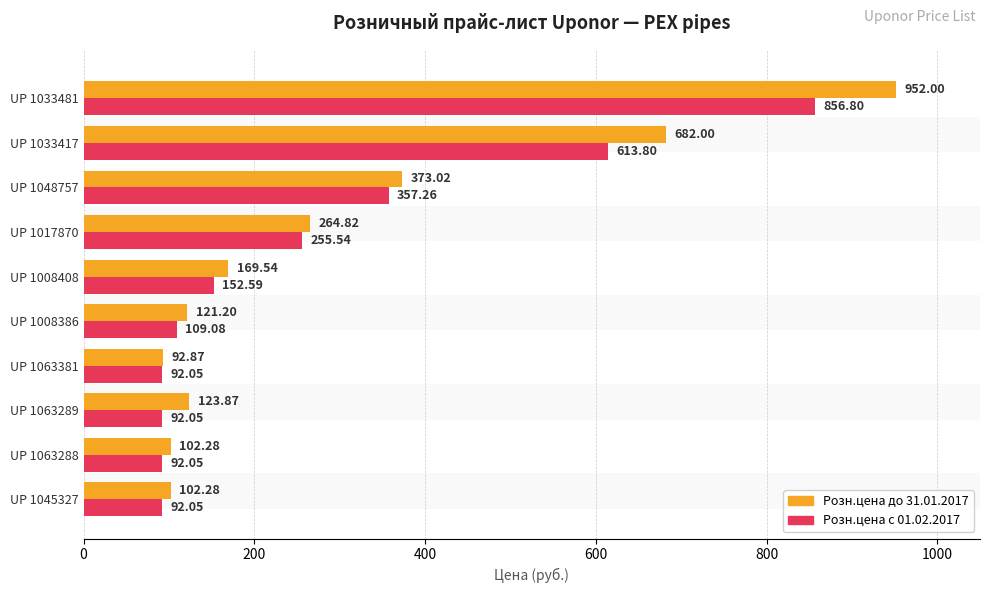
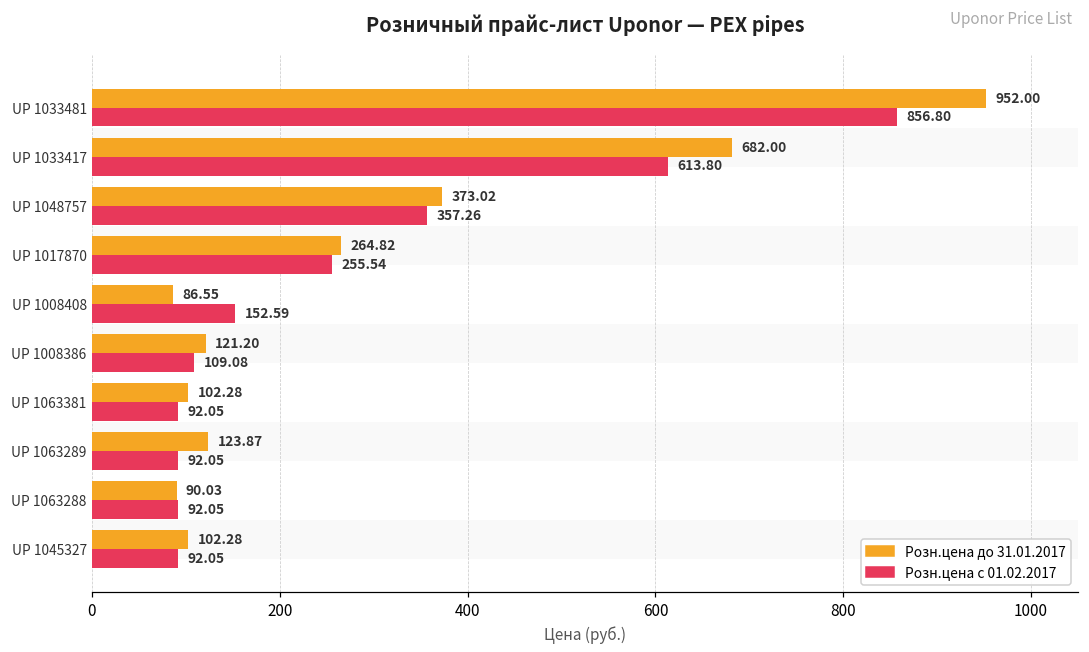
  {
    "Розн.цена до 31.01.2017": {
-     "UP 1008408": 169.54,
-     "UP 1063381": 92.87,
-     "UP 1063288": 102.28
+     "UP 1008408": 86.55,
+     "UP 1063381": 102.28,
+     "UP 1063288": 90.03
    },
    "Розн.цена с 01.02.2017": {
      "UP 1033481": 856.80,
      "UP 1033417": 613.80,
      "UP 1048757": 357.26,
      "UP 1017870": 255.54,
      "UP 1008408": 152.59,
      "UP 1008386": 109.08,
      "UP 1063381": 92.05,
      "UP 1063289": 92.05,
      "UP 1063288": 92.05,
      "UP 1045327": 92.05
    }
  }
